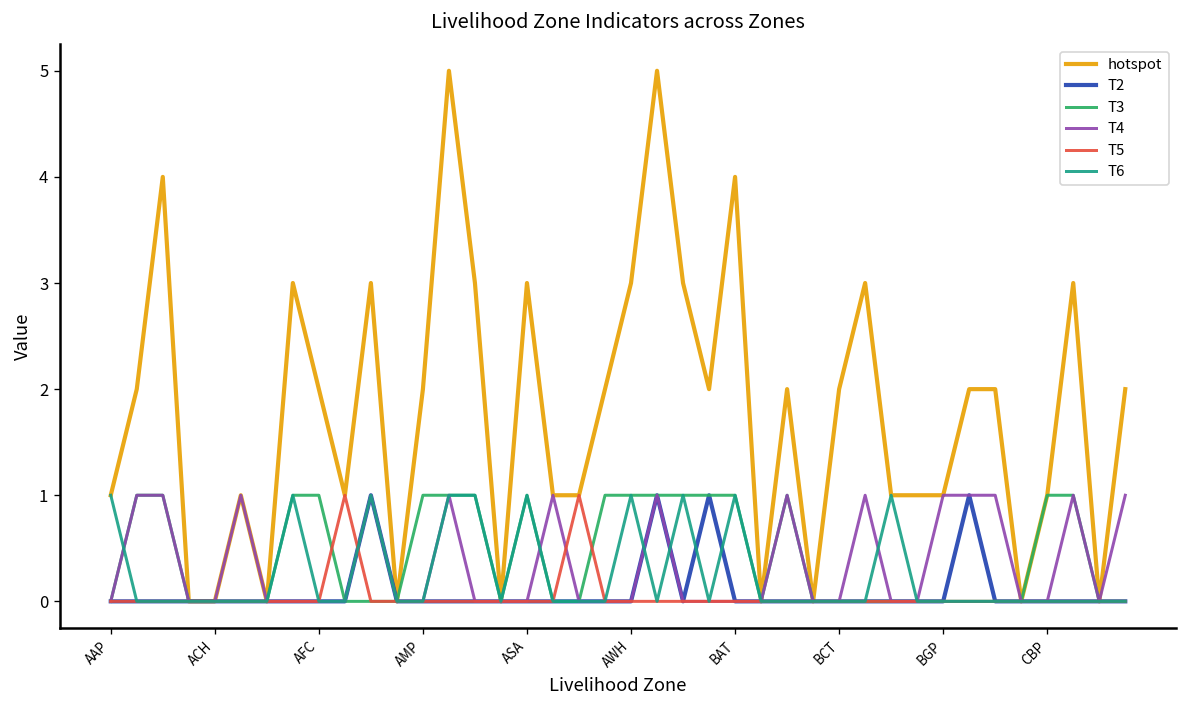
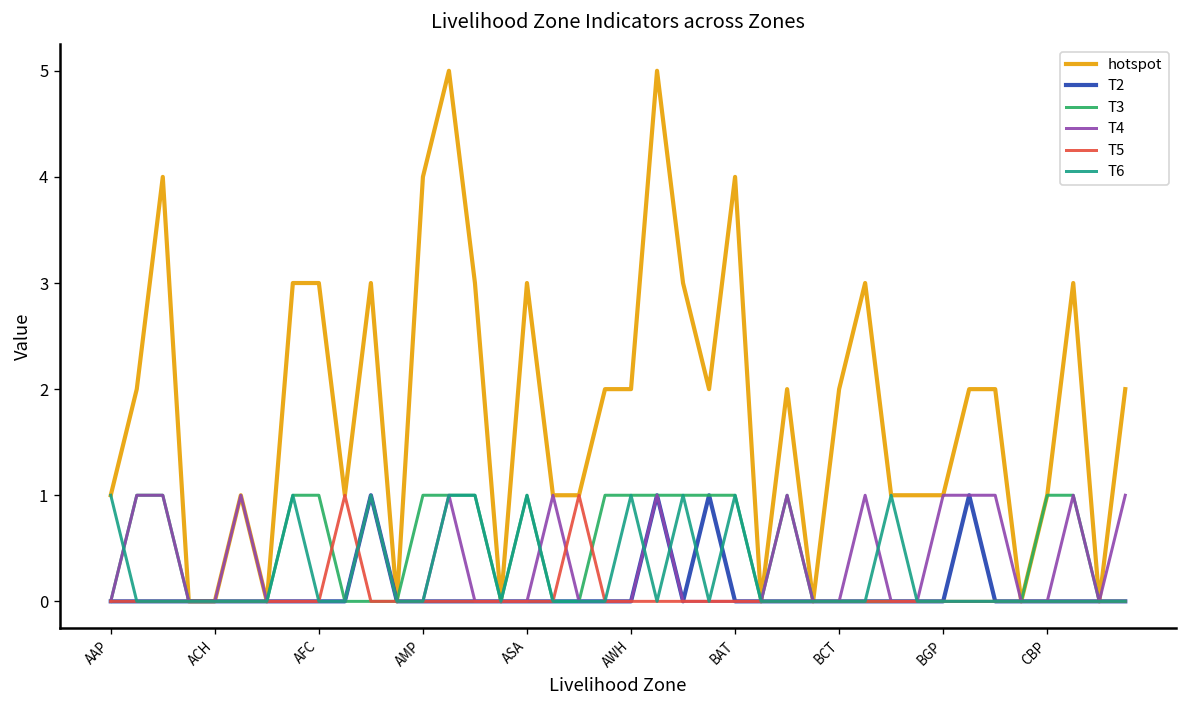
  {
    "hotspot": {
-     "AFC": 2,
-     "AMP": 2,
+     "AFC": 3,
+     "AMP": 4,
      "ASA": 3,
-     "AWH": 3,
+     "AWH": 2,
      "BAT": 4,
      "BCT": 2
    }
  }
